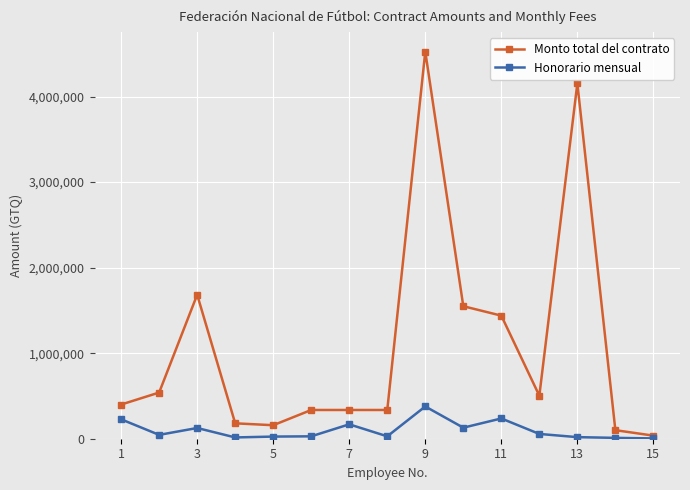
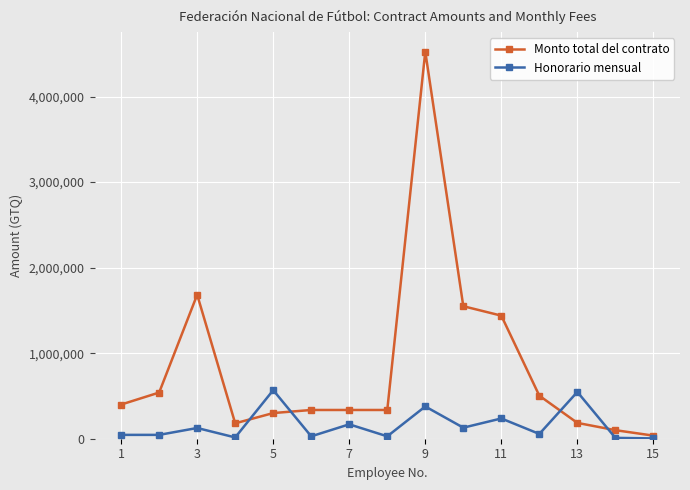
  {
    "Monto total del contrato": {
      "1": "400,000",
      "3": "1,700,000",
-     "5": "200,000",
+     "5": "300,000",
      "7": "300,000",
      "9": "4,500,000",
      "11": "1,400,000",
-     "13": "4,200,000",
+     "13": "200,000",
      "15": "0"
    },
    "Honorario mensual": {
-     "1": "200,000",
+     "1": "0",
      "3": "100,000",
-     "5": "0",
+     "5": "600,000",
      "7": "200,000",
      "9": "400,000",
      "11": "200,000",
-     "13": "0",
+     "13": "500,000",
      "15": "0"
    }
  }
